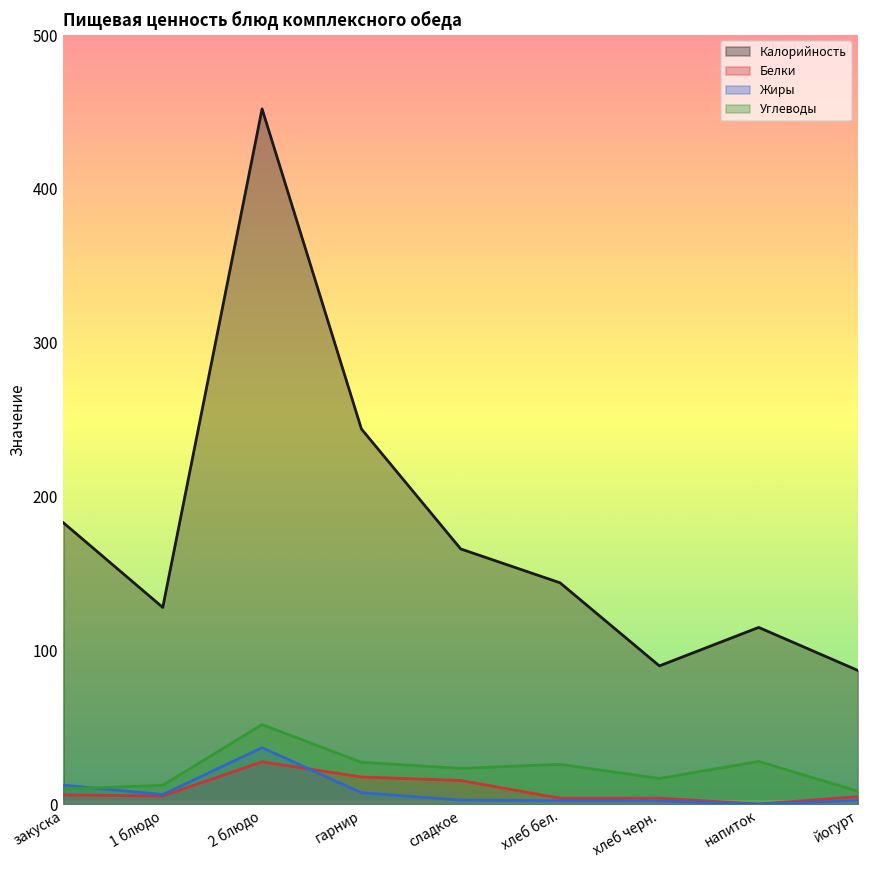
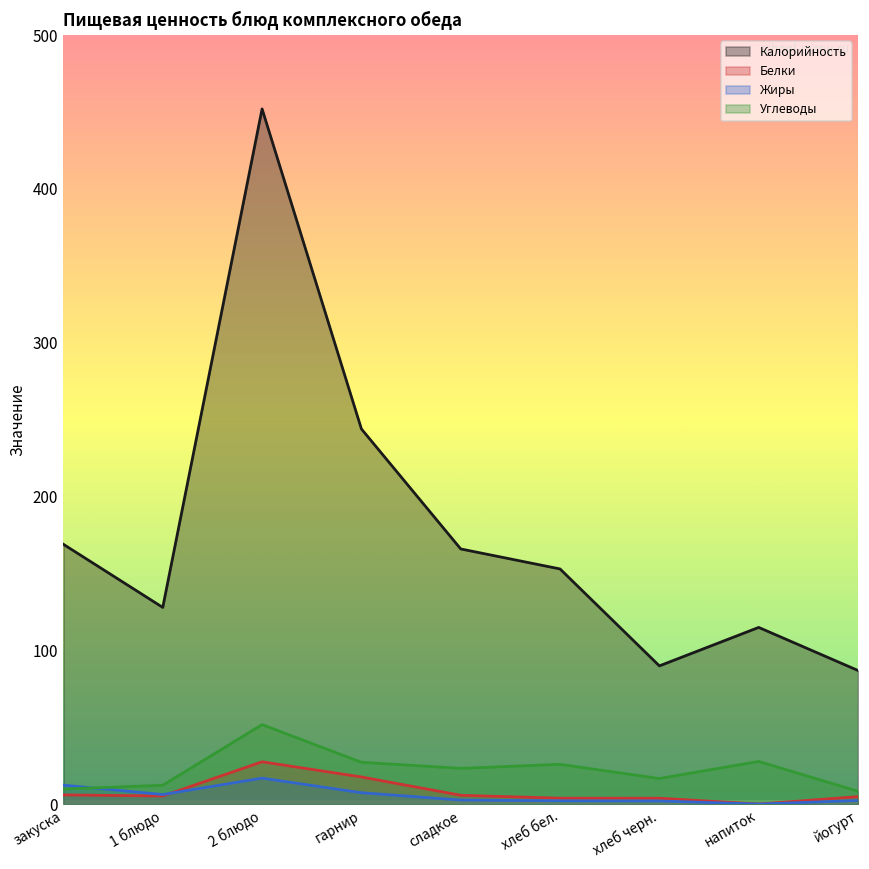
  {
    "Калорийность": {
-     "закуска": 183,
+     "закуска": 169,
      "1 блюдо": 128,
      "2 блюдо": 452,
      "гарнир": 244,
      "сладкое": 166,
-     "хлеб бел.": 144,
+     "хлеб бел.": 153,
      "хлеб черн.": 90,
      "напиток": 115,
      "йогурт": 87
    },
    "Белки": {
      "закуска": 6,
      "2 блюдо": 28,
      "гарнир": 18,
-     "сладкое": 16,
+     "сладкое": 6,
      "йогурт": 5
    },
    "Жиры": {
      "закуска": 13,
-     "2 блюдо": 37,
+     "2 блюдо": 17,
      "гарнир": 8,
      "сладкое": 3,
      "йогурт": 3
    },
    "Углеводы": {
      "закуска": 10,
      "1 блюдо": 12,
      "2 блюдо": 52,
      "гарнир": 27,
      "сладкое": 23,
      "хлеб бел.": 26,
      "хлеб черн.": 17,
      "напиток": 28,
      "йогурт": 9
    }
  }
